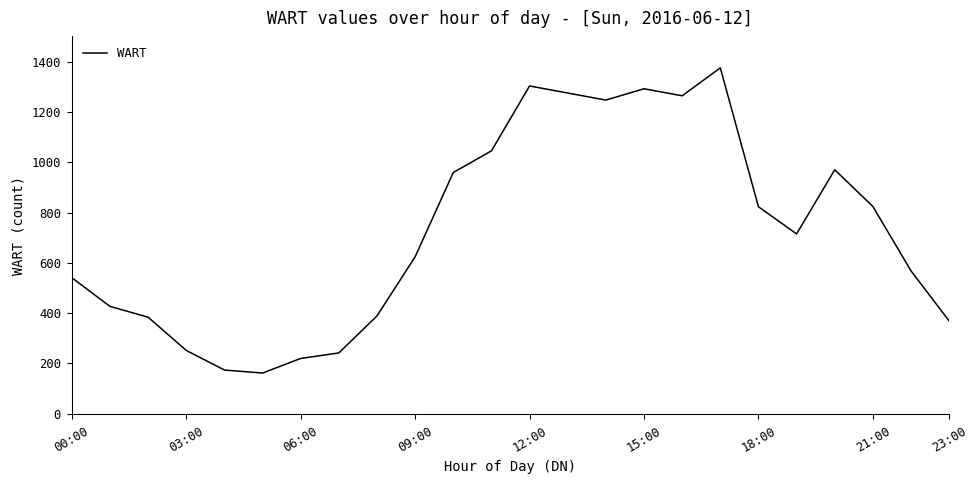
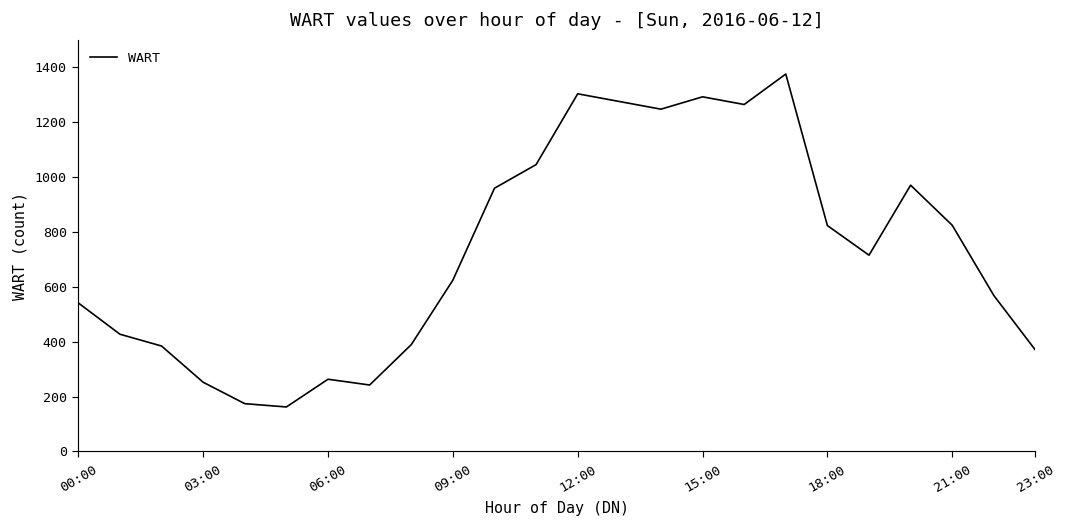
  {
    "00:00": 540,
    "03:00": 250,
-   "06:00": 220,
+   "06:00": 260,
    "09:00": 620,
    "12:00": 1300,
    "15:00": 1290,
    "18:00": 820,
    "21:00": 820,
    "23:00": 370
  }
